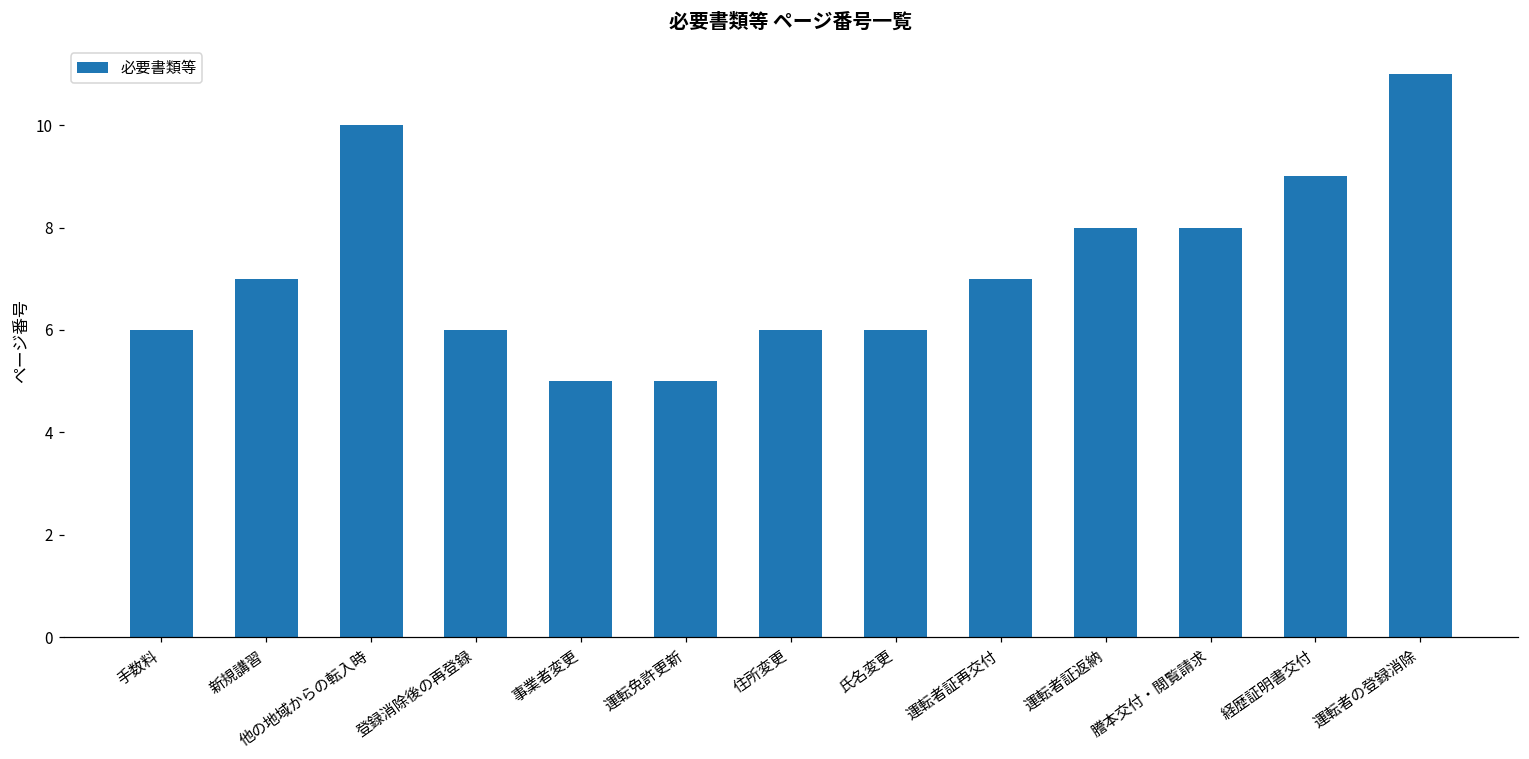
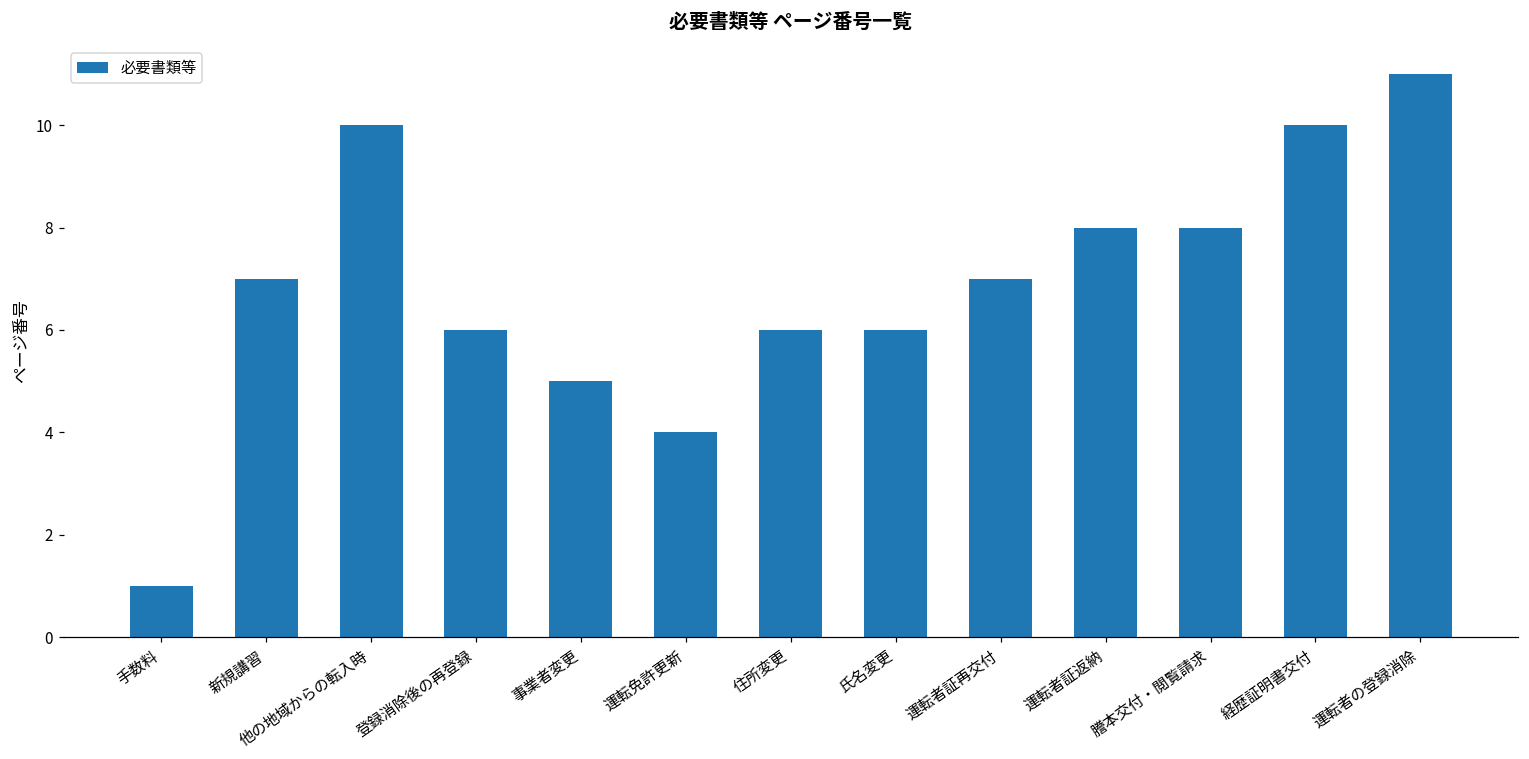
  {
-   "手数料": 6,
+   "手数料": 1,
    "新規講習": 7,
    "他の地域からの転入時": 10,
    "登録消除後の再登録": 6,
    "事業者変更": 5,
-   "運転免許更新": 5,
+   "運転免許更新": 4,
    "住所変更": 6,
    "氏名変更": 6,
    "運転者証再交付": 7,
    "運転者証返納": 8,
    "謄本交付・閲覧請求": 8,
-   "経歴証明書交付": 9,
+   "経歴証明書交付": 10,
    "運転者の登録消除": 11
  }
